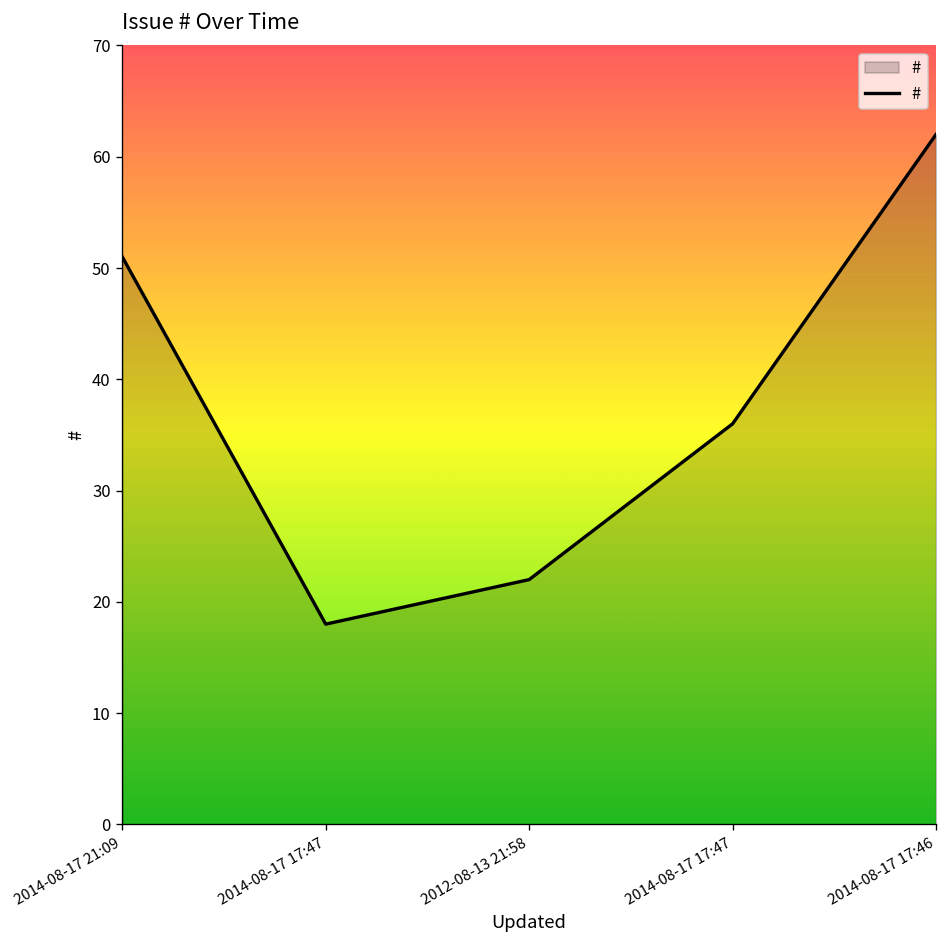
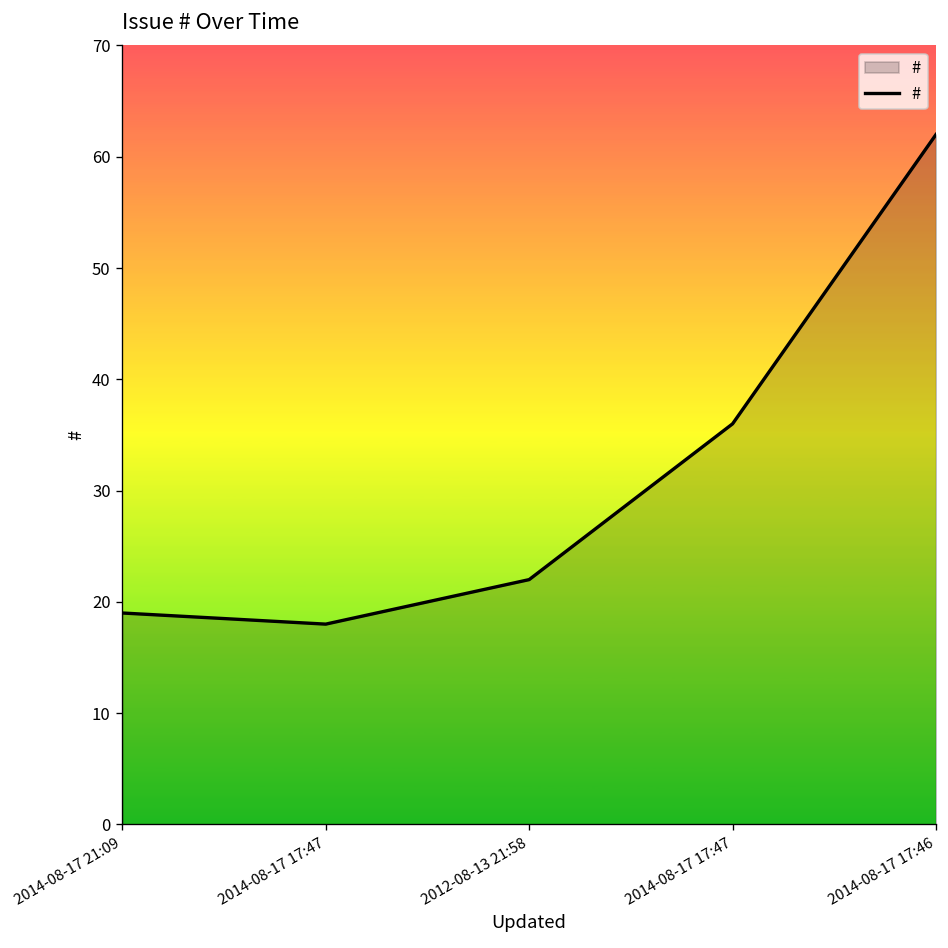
  {
-   "2014-08-17 21:09": 51,
+   "2014-08-17 21:09": 19,
    "2012-08-13 21:58": 22,
    "2014-08-17 17:46": 62
  }
